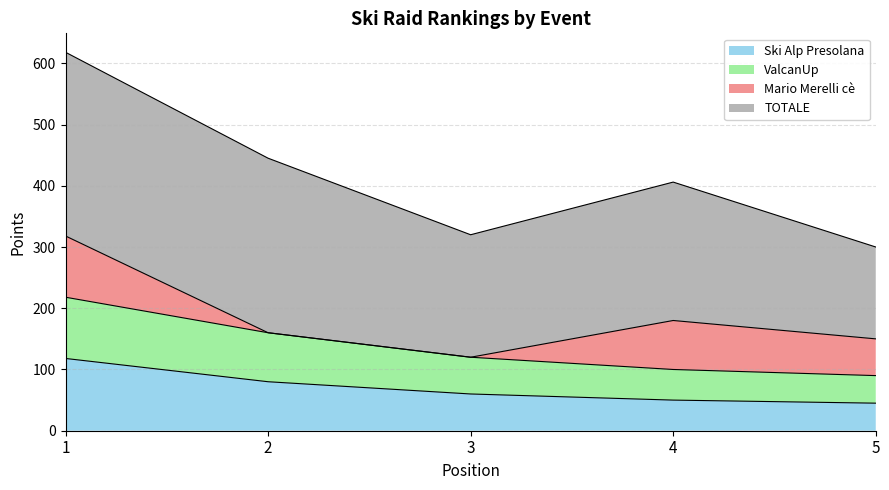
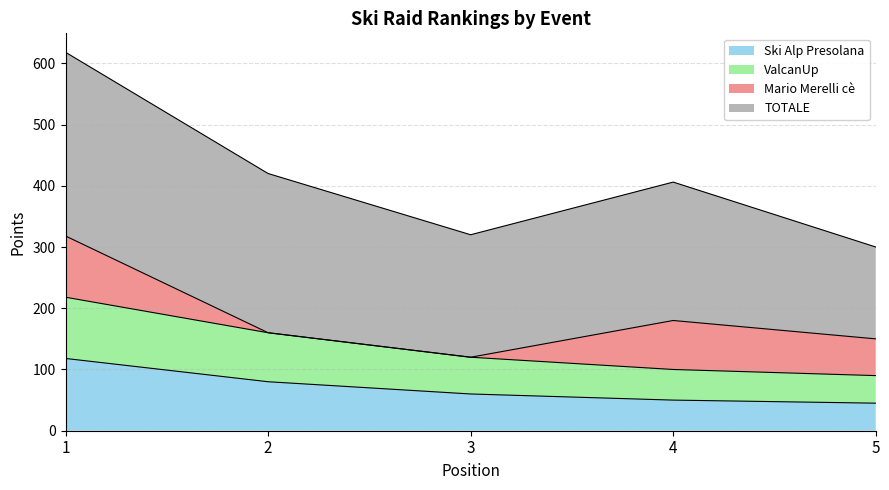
  {
    "Ski Alp Presolana": {
      "1": 120,
      "2": 80,
      "3": 60,
      "4": 50,
      "5": 50
    },
    "ValcanUp": {
      "1": 100,
      "4": 50,
      "5": 50
    },
    "Mario Merelli cè": {
      "1": 100,
      "4": 80,
      "5": 60
    },
    "TOTALE": {
      "1": 300,
-     "2": 290,
+     "2": 260,
      "3": 200,
      "4": 230,
      "5": 150
    }
  }
